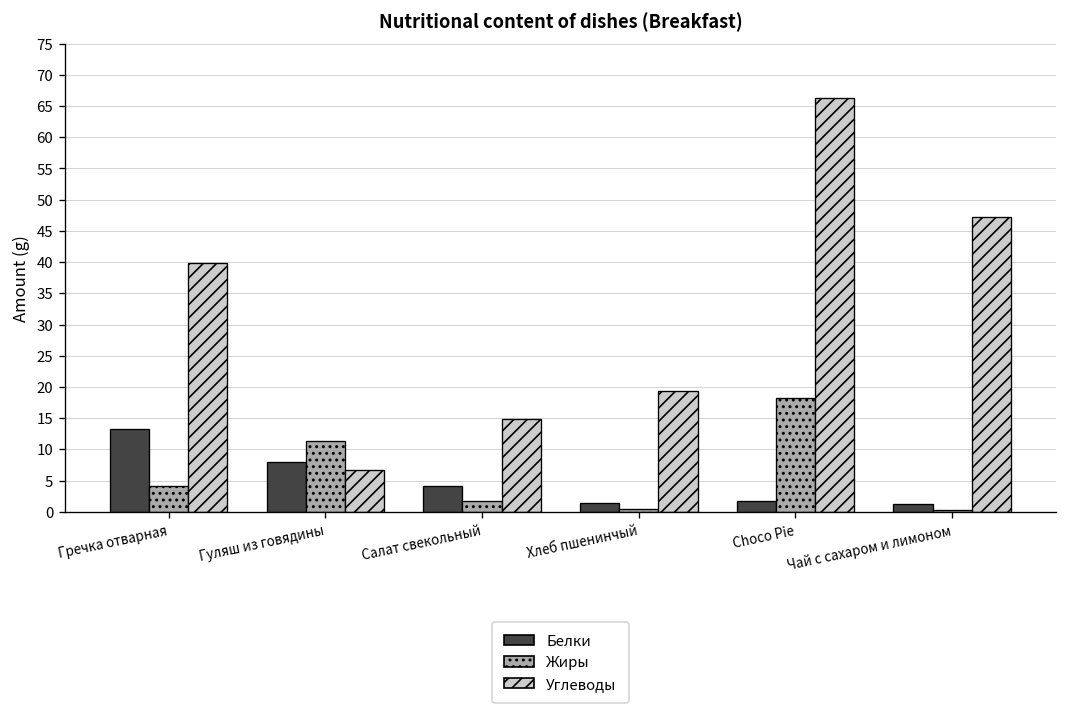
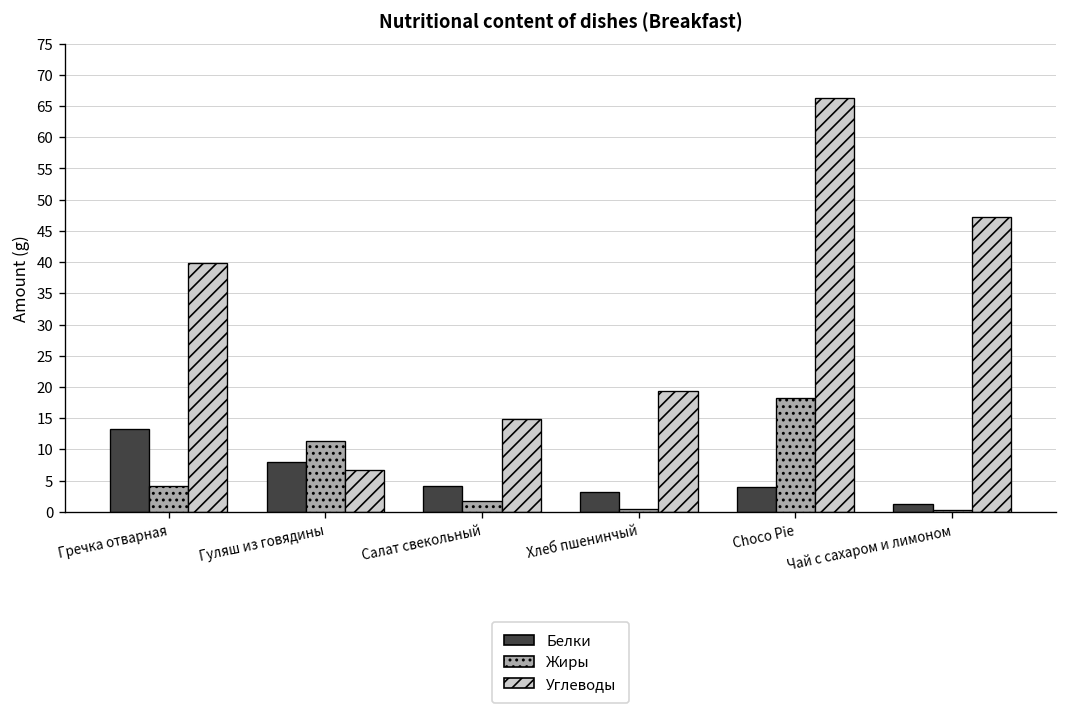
  {
    "Белки": {
      "Гречка отварная": 13,
      "Гуляш из говядины": 8,
      "Салат свекольный": 4,
-     "Хлеб пшенинчый": 1,
-     "Choco Pie": 2,
+     "Хлеб пшенинчый": 3,
+     "Choco Pie": 4,
      "Чай с сахаром и лимоном": 1
    }
  }
